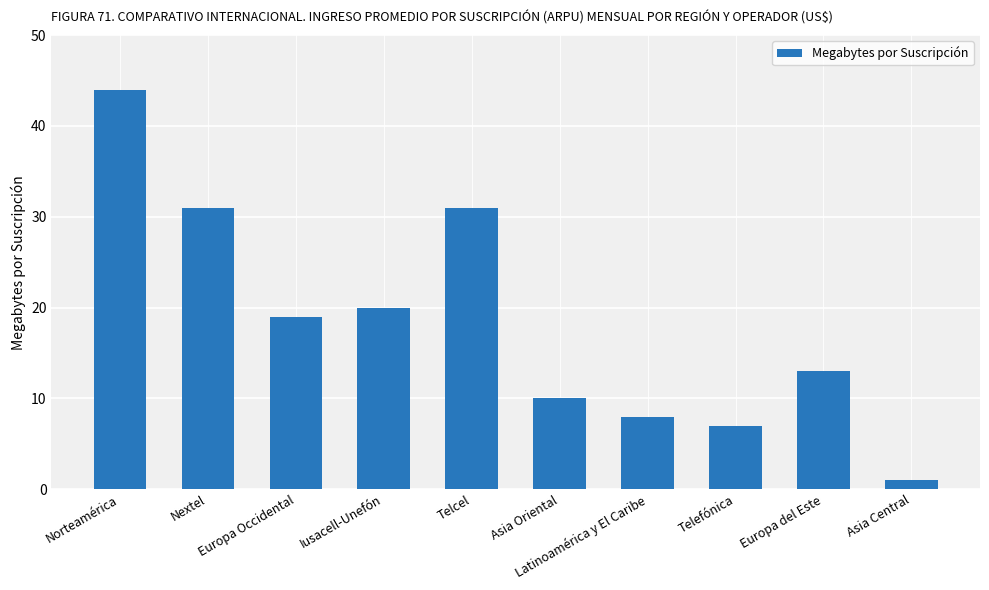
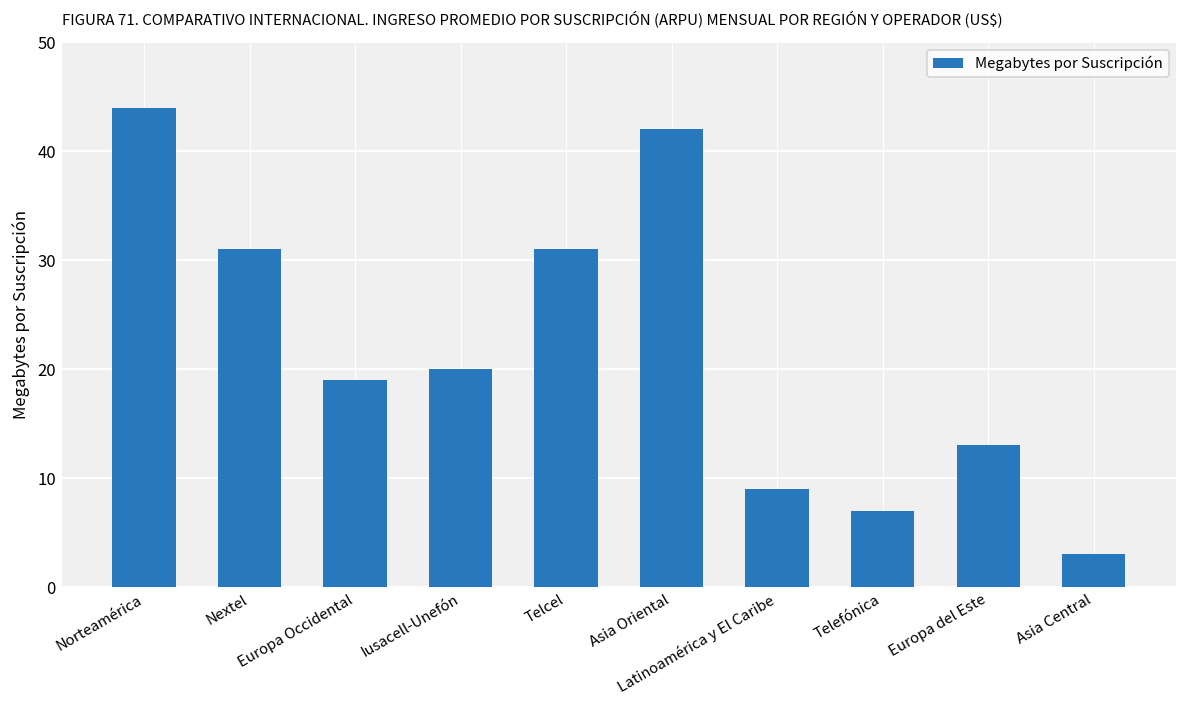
  {
    "Norteamérica": 44,
    "Nextel": 31,
    "Europa Occidental": 19,
    "Iusacell-Unefón": 20,
    "Telcel": 31,
-   "Asia Oriental": 10,
-   "Latinoamérica y El Caribe": 8,
+   "Asia Oriental": 42,
+   "Latinoamérica y El Caribe": 9,
    "Telefónica": 7,
    "Europa del Este": 13,
-   "Asia Central": 1
+   "Asia Central": 3
  }
